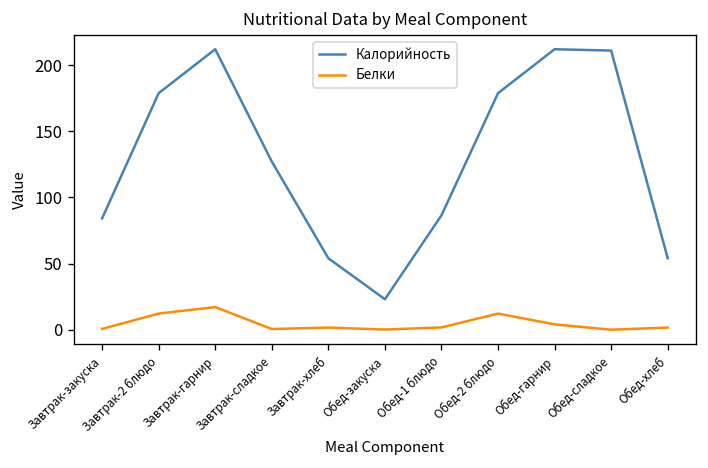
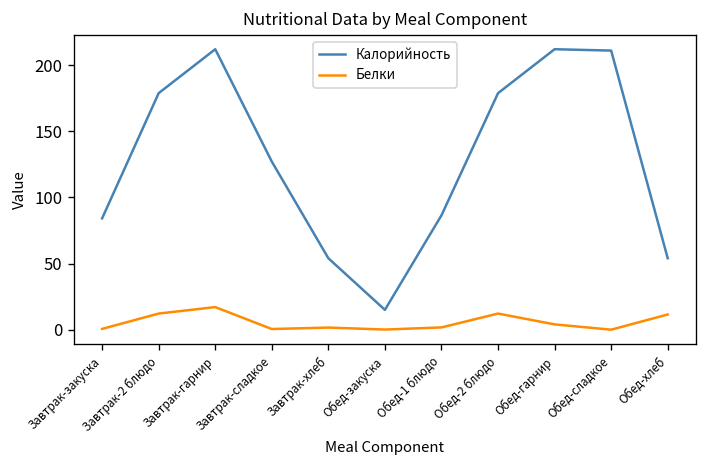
  {
    "Калорийность": {
      "Завтрак-закуска": 84,
      "Завтрак-2 блюдо": 179,
      "Завтрак-гарнир": 212,
      "Завтрак-сладкое": 127,
      "Завтрак-хлеб": 54,
-     "Обед-закуска": 23,
+     "Обед-закуска": 15,
      "Обед-1 блюдо": 86,
      "Обед-2 блюдо": 179,
      "Обед-гарнир": 212,
      "Обед-сладкое": 211,
      "Обед-хлеб": 54
    },
    "Белки": {
      "Завтрак-закуска": 1,
      "Завтрак-2 блюдо": 12,
      "Завтрак-гарнир": 17,
      "Завтрак-сладкое": 1,
      "Завтрак-хлеб": 2,
      "Обед-закуска": 0,
      "Обед-1 блюдо": 2,
      "Обед-2 блюдо": 12,
      "Обед-гарнир": 4,
      "Обед-сладкое": 0,
-     "Обед-хлеб": 2
+     "Обед-хлеб": 12
    }
  }
